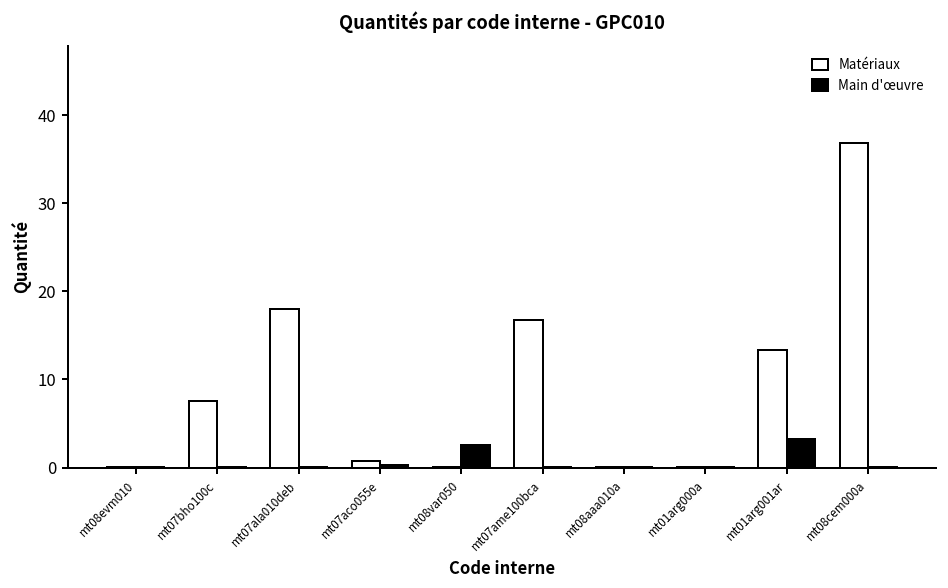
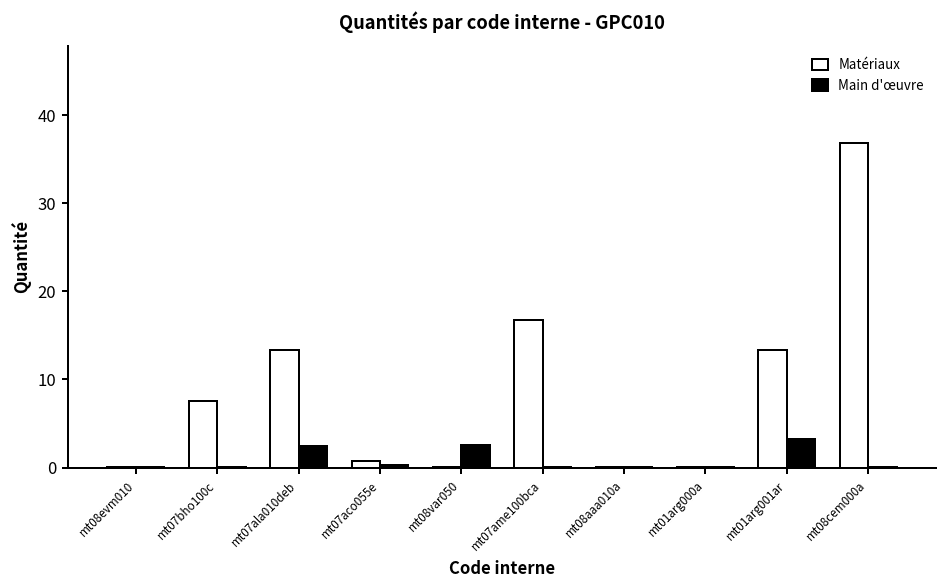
  {
    "Matériaux": {
      "mt07bho100c": 8,
-     "mt07ala010deb": 18,
+     "mt07ala010deb": 13,
      "mt07aco055e": 1,
      "mt07ame100bca": 17,
      "mt01arg001ar": 13,
      "mt08cem000a": 37
    },
    "Main d'œuvre": {
-     "mt07ala010deb": 0,
+     "mt07ala010deb": 2,
      "mt08var050": 3,
      "mt01arg001ar": 3
    }
  }
